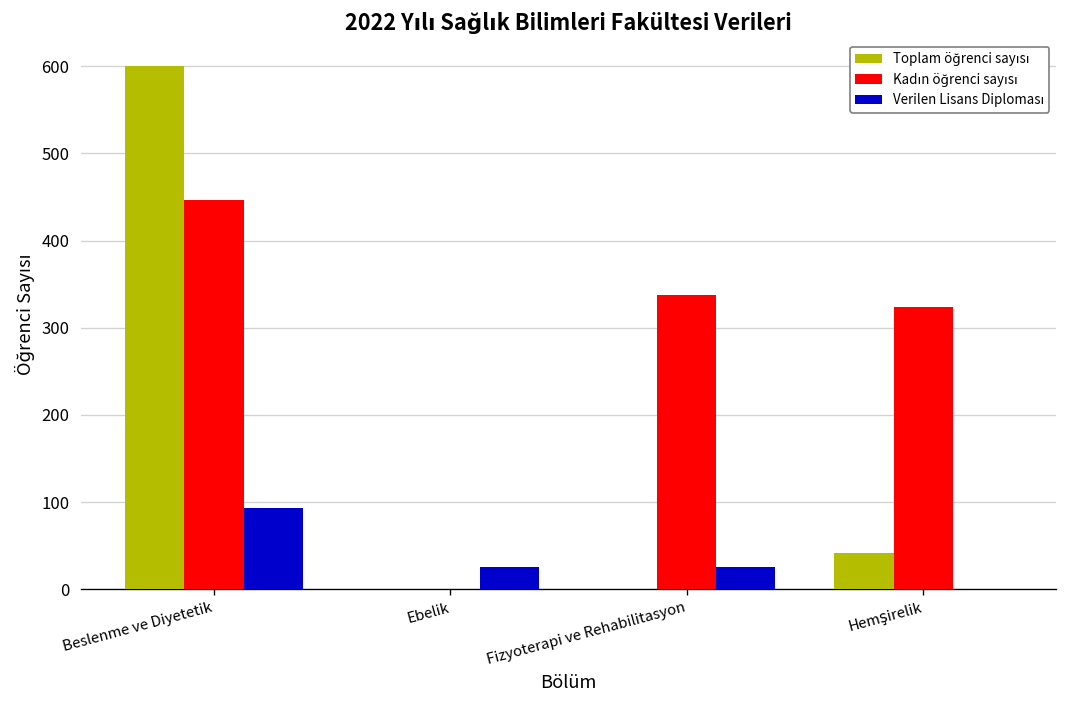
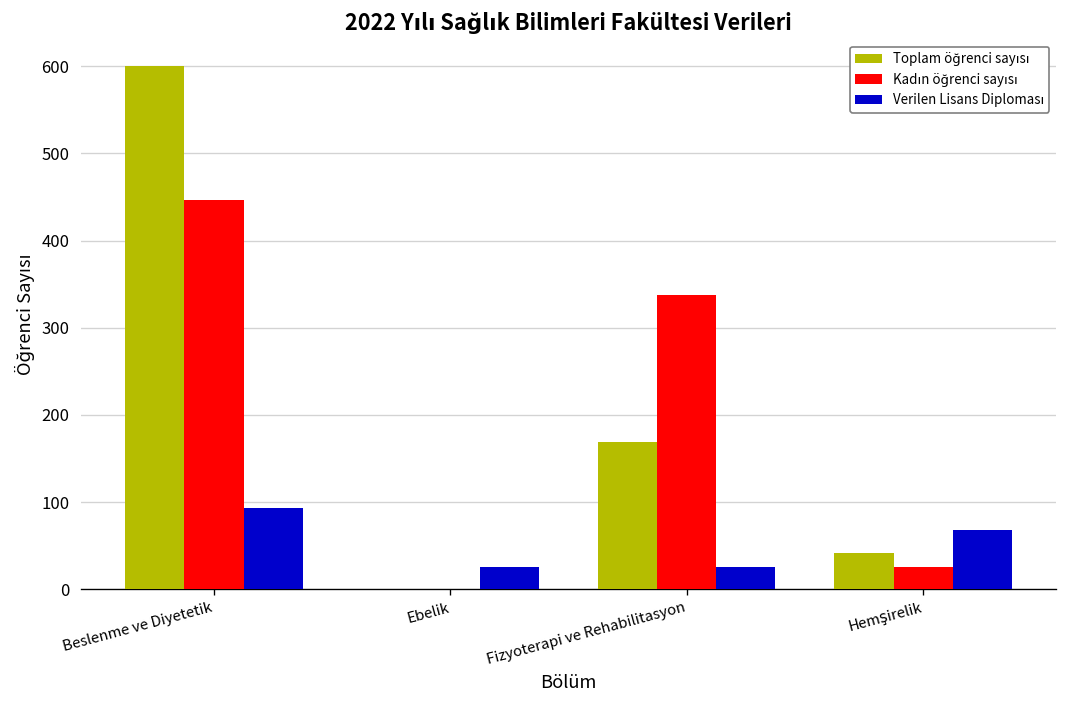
  {
    "Toplam öğrenci sayısı": {
      "Beslenme ve Diyetetik": 600,
      "Ebelik": 0,
-     "Fizyoterapi ve Rehabilitasyon": 0,
+     "Fizyoterapi ve Rehabilitasyon": 170,
      "Hemşirelik": 40
    },
    "Kadın öğrenci sayısı": {
      "Beslenme ve Diyetetik": 450,
      "Ebelik": 0,
      "Fizyoterapi ve Rehabilitasyon": 340,
-     "Hemşirelik": 320
+     "Hemşirelik": 30
    },
    "Verilen Lisans Diploması": {
      "Beslenme ve Diyetetik": 90,
      "Ebelik": 30,
      "Fizyoterapi ve Rehabilitasyon": 30,
-     "Hemşirelik": 0
+     "Hemşirelik": 70
    }
  }
